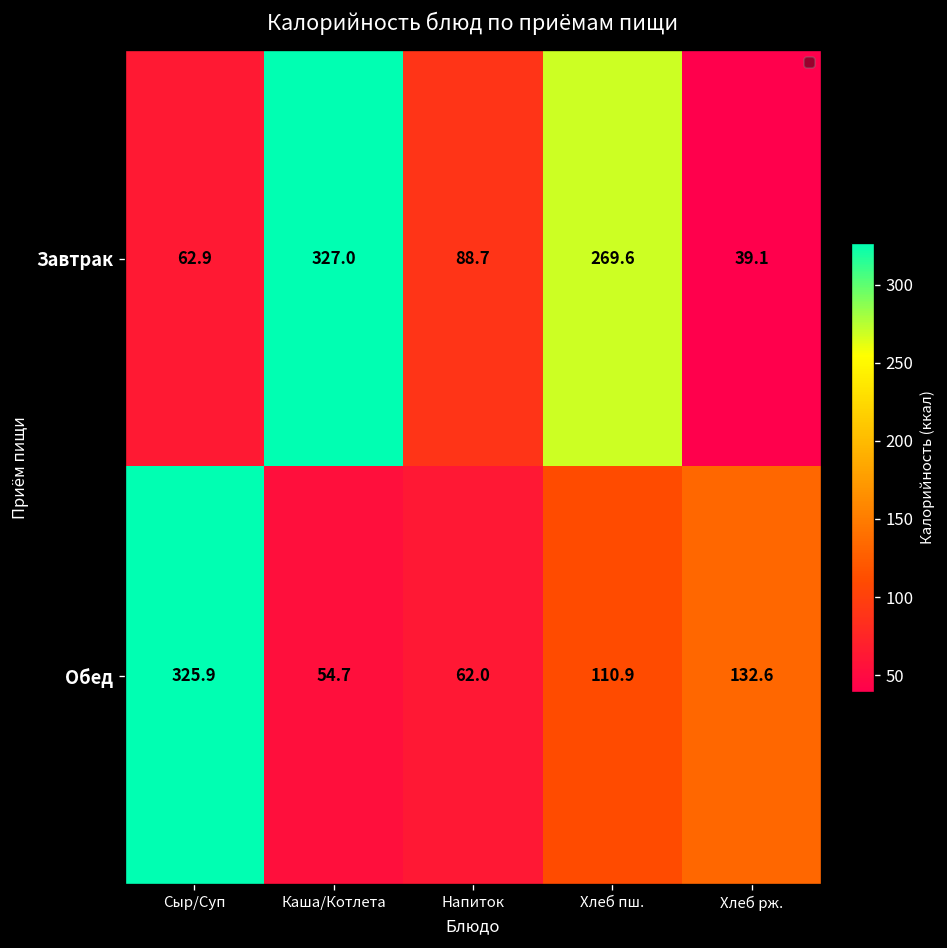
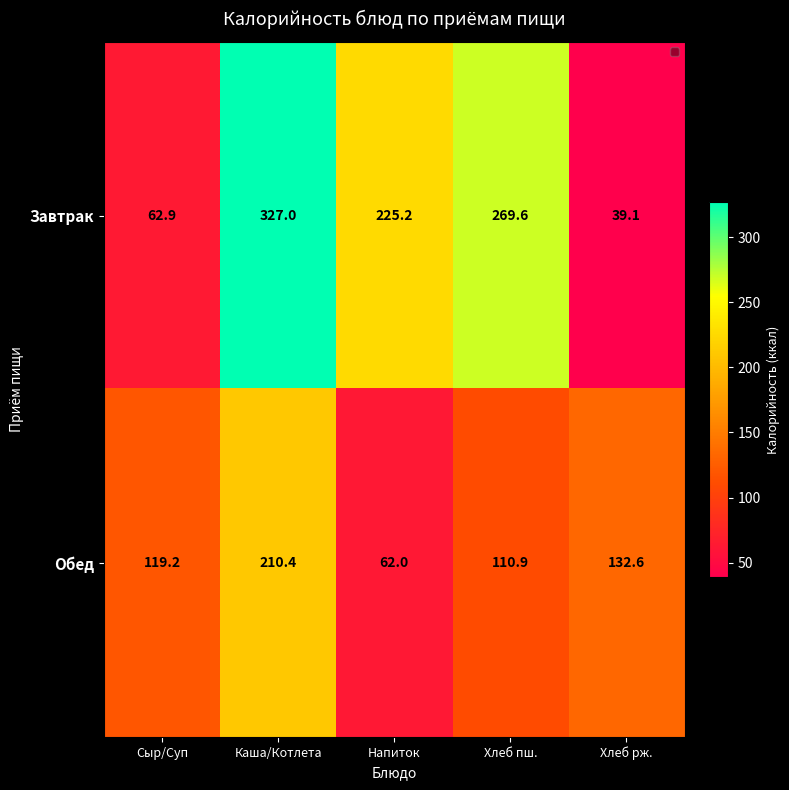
  {
    "Завтрак": {
      "Сыр/Суп": 62.9,
      "Каша/Котлета": 327.0,
-     "Напиток": 88.7,
+     "Напиток": 225.2,
      "Хлеб пш.": 269.6,
      "Хлеб рж.": 39.1
    },
    "Обед": {
-     "Сыр/Суп": 325.9,
-     "Каша/Котлета": 54.7,
+     "Сыр/Суп": 119.2,
+     "Каша/Котлета": 210.4,
      "Напиток": 62.0,
      "Хлеб пш.": 110.9,
      "Хлеб рж.": 132.6
    }
  }
